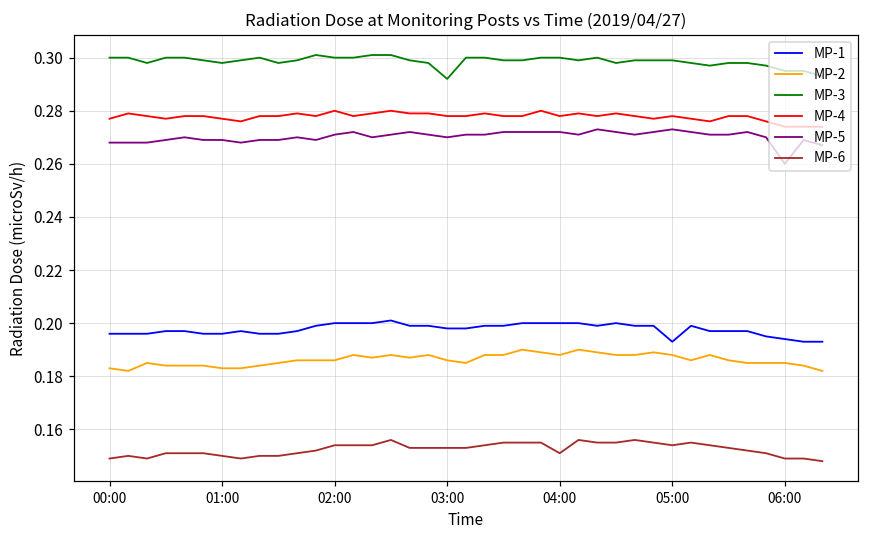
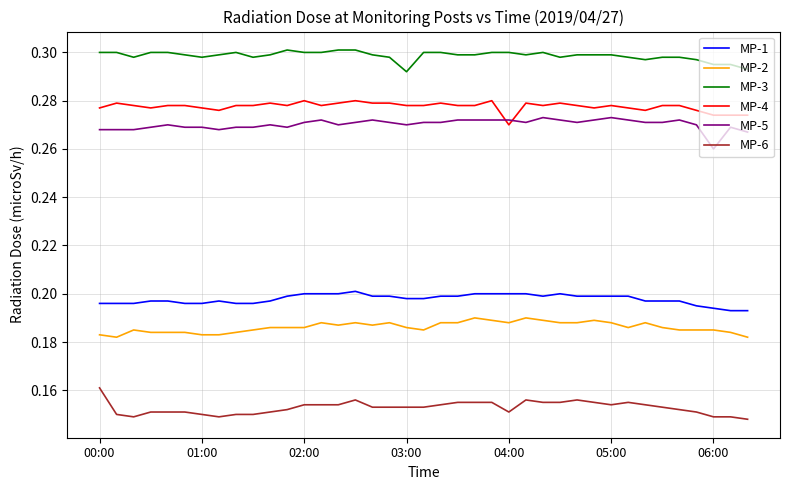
  {
    "MP-1": {
      "00:00": 0.196,
      "01:00": 0.196,
      "02:00": 0.200,
      "03:00": 0.198,
      "04:00": 0.200,
-     "05:00": 0.193,
+     "05:00": 0.199,
      "06:00": 0.194
    },
    "MP-2": {
      "00:00": 0.183,
      "01:00": 0.183,
      "02:00": 0.186,
      "03:00": 0.186,
      "04:00": 0.188,
      "05:00": 0.188,
      "06:00": 0.185
    },
    "MP-3": {
      "00:00": 0.300,
      "01:00": 0.298,
      "02:00": 0.300,
      "03:00": 0.292,
      "04:00": 0.300,
      "05:00": 0.299
    },
    "MP-4": {
      "00:00": 0.277,
      "01:00": 0.277,
      "02:00": 0.280,
      "03:00": 0.278,
-     "04:00": 0.278,
+     "04:00": 0.270,
      "05:00": 0.278
    },
    "MP-5": {
      "00:00": 0.268,
      "01:00": 0.269,
      "02:00": 0.271,
      "03:00": 0.270,
      "04:00": 0.272,
      "05:00": 0.273
    },
    "MP-6": {
-     "00:00": 0.149,
+     "00:00": 0.161,
      "01:00": 0.150,
      "02:00": 0.154,
      "03:00": 0.153,
      "04:00": 0.151,
      "05:00": 0.154,
      "06:00": 0.149
    }
  }
